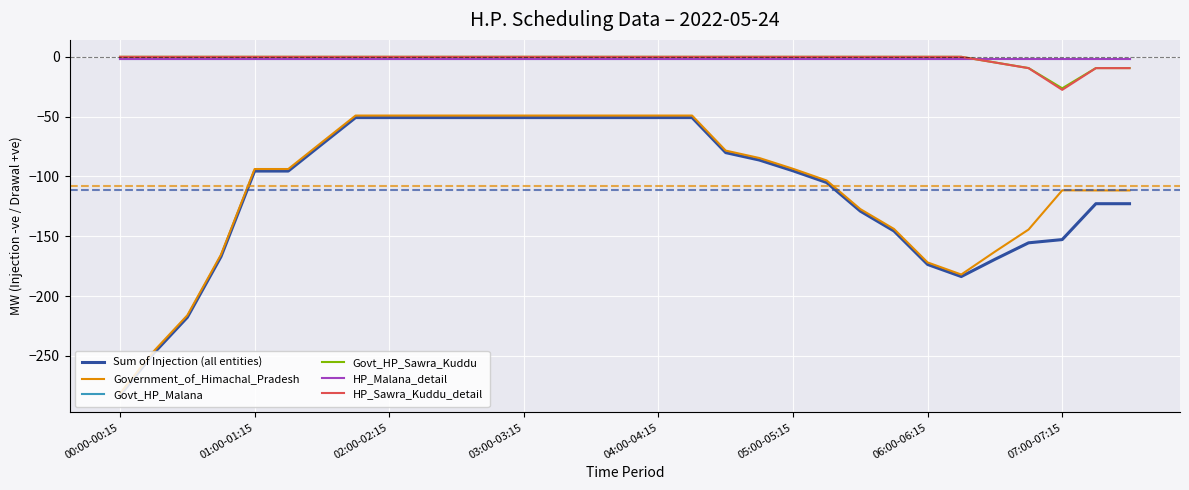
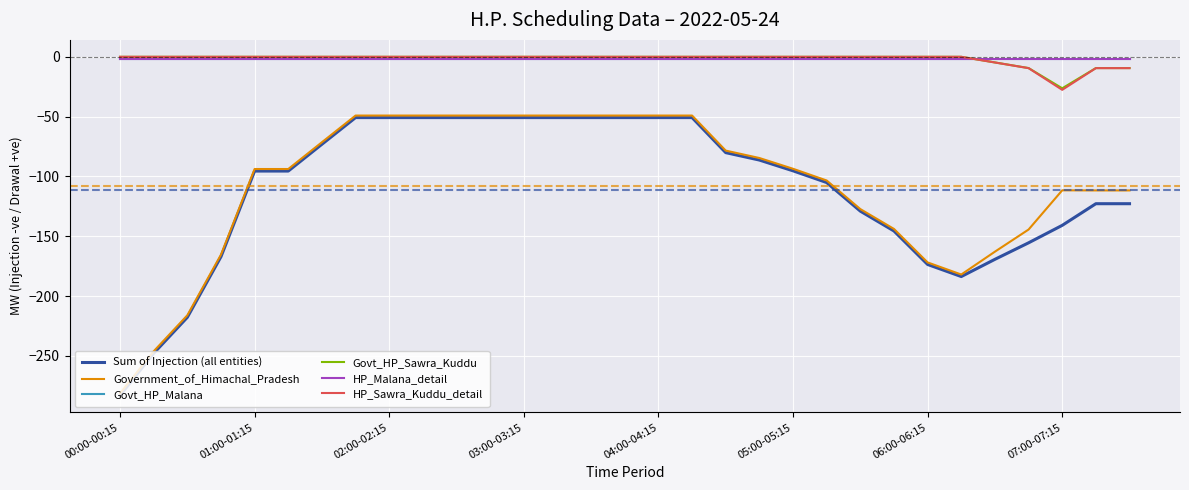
  {
    "Sum of Injection (all entities)": {
-     "07:00-07:15": -153
+     "07:00-07:15": -141
    },
    "Government_of_Himachal_Pradesh": {
      "07:00-07:15": -112
    },
    "HP_Malana_detail": {
      "07:00-07:15": -2
    }
  }
